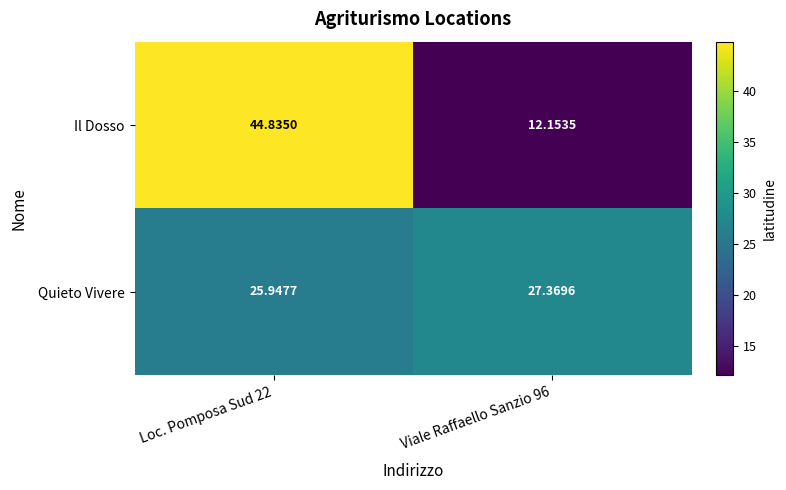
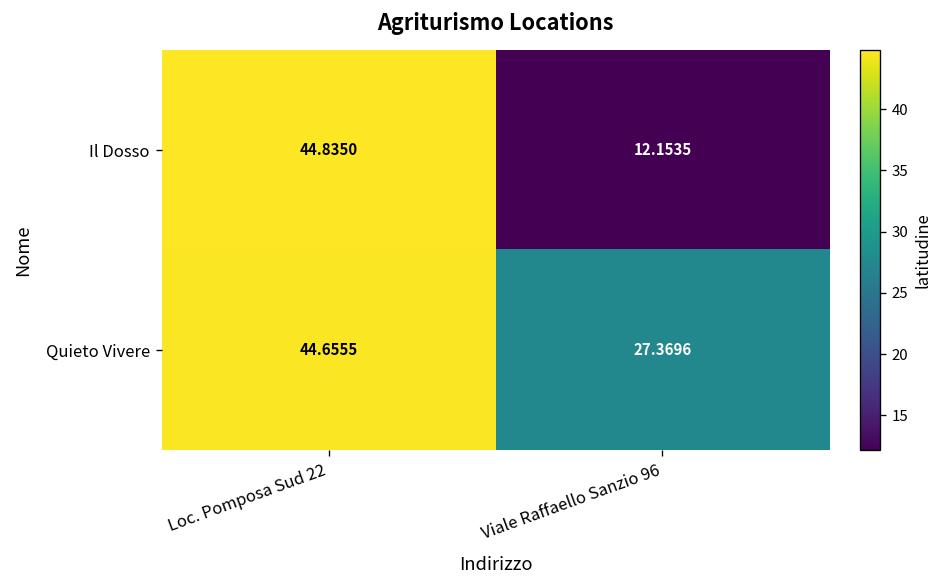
  {
    "Il Dosso": {
      "Loc. Pomposa Sud 22": 44.8350,
      "Viale Raffaello Sanzio 96": 12.1535
    },
    "Quieto Vivere": {
-     "Loc. Pomposa Sud 22": 25.9477,
+     "Loc. Pomposa Sud 22": 44.6555,
      "Viale Raffaello Sanzio 96": 27.3696
    }
  }
